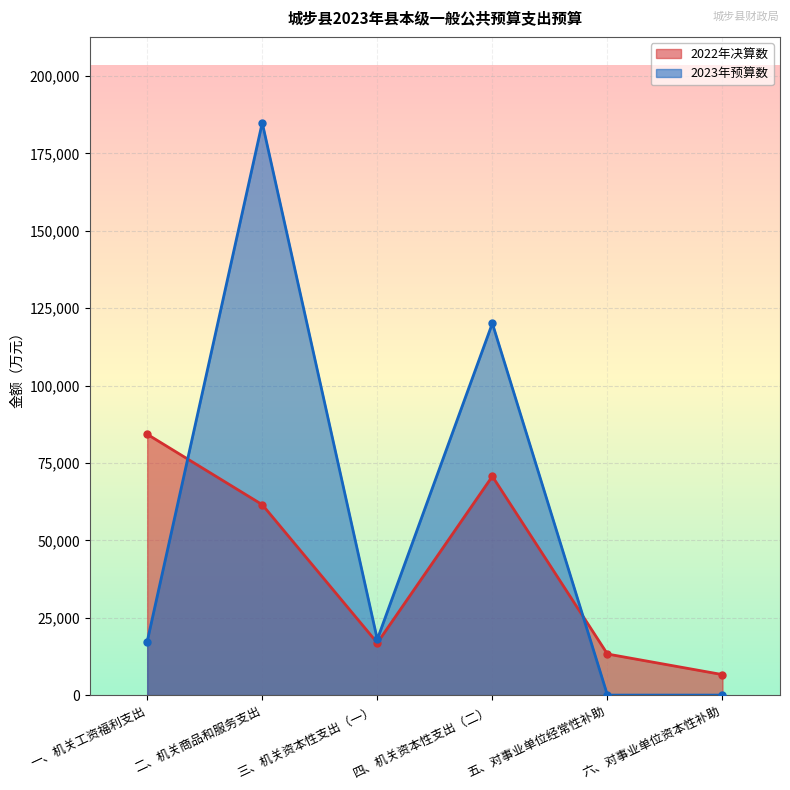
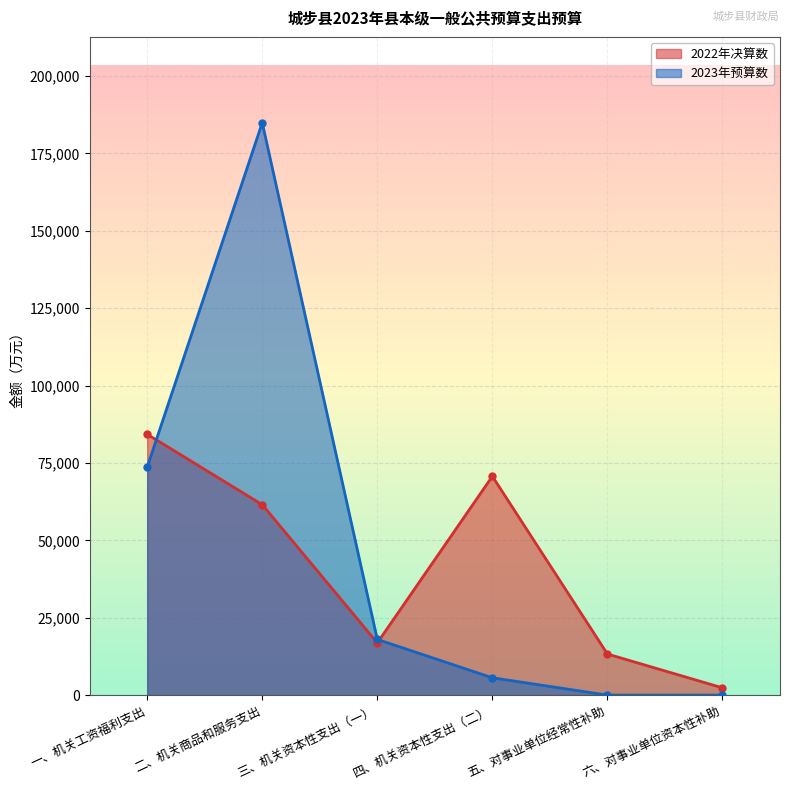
  {
    "2022年决算数": {
      "一、机关工资福利支出": "84,000",
      "二、机关商品和服务支出": "62,000",
      "三、机关资本性支出（一）": "17,000",
      "四、机关资本性支出（二）": "71,000",
      "五、对事业单位经常性补助": "13,000",
-     "六、对事业单位资本性补助": "7,000"
+     "六、对事业单位资本性补助": "2,000"
    },
    "2023年预算数": {
-     "一、机关工资福利支出": "17,000",
+     "一、机关工资福利支出": "74,000",
      "二、机关商品和服务支出": "185,000",
      "三、机关资本性支出（一）": "18,000",
-     "四、机关资本性支出（二）": "120,000",
+     "四、机关资本性支出（二）": "6,000",
      "五、对事业单位经常性补助": "0",
      "六、对事业单位资本性补助": "0"
    }
  }
